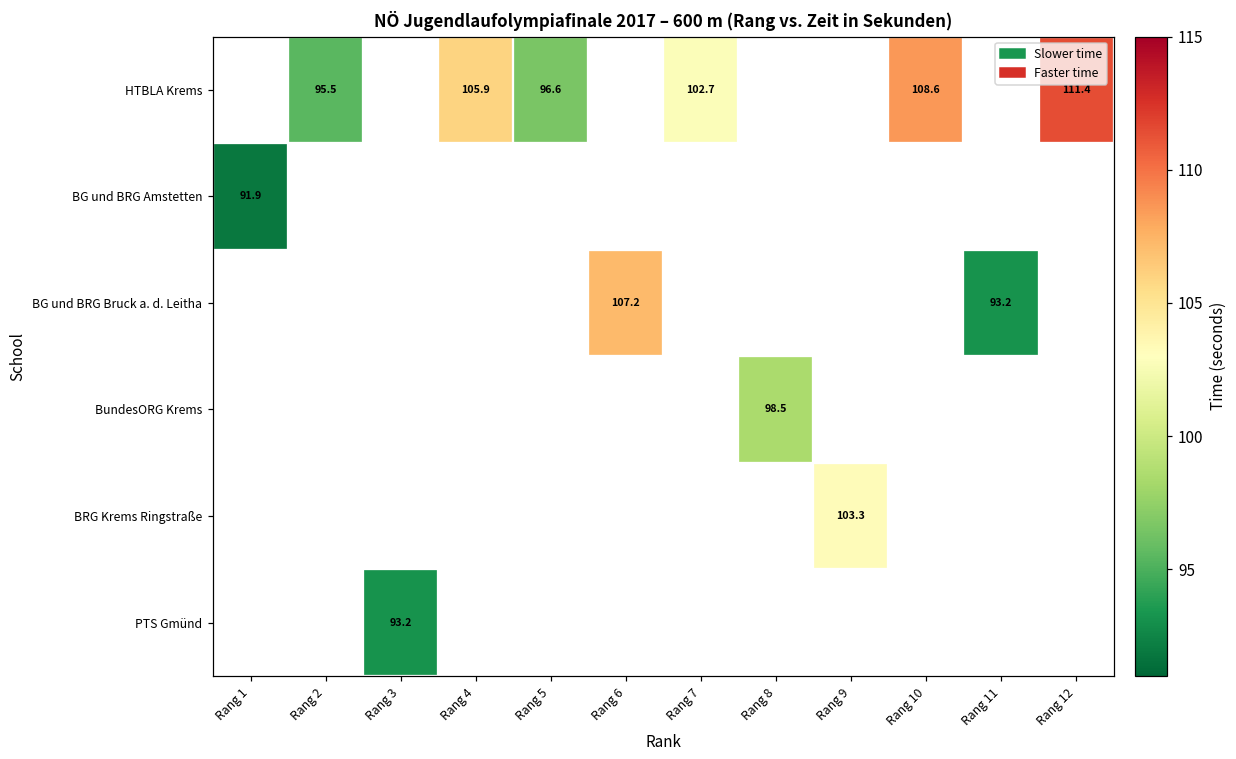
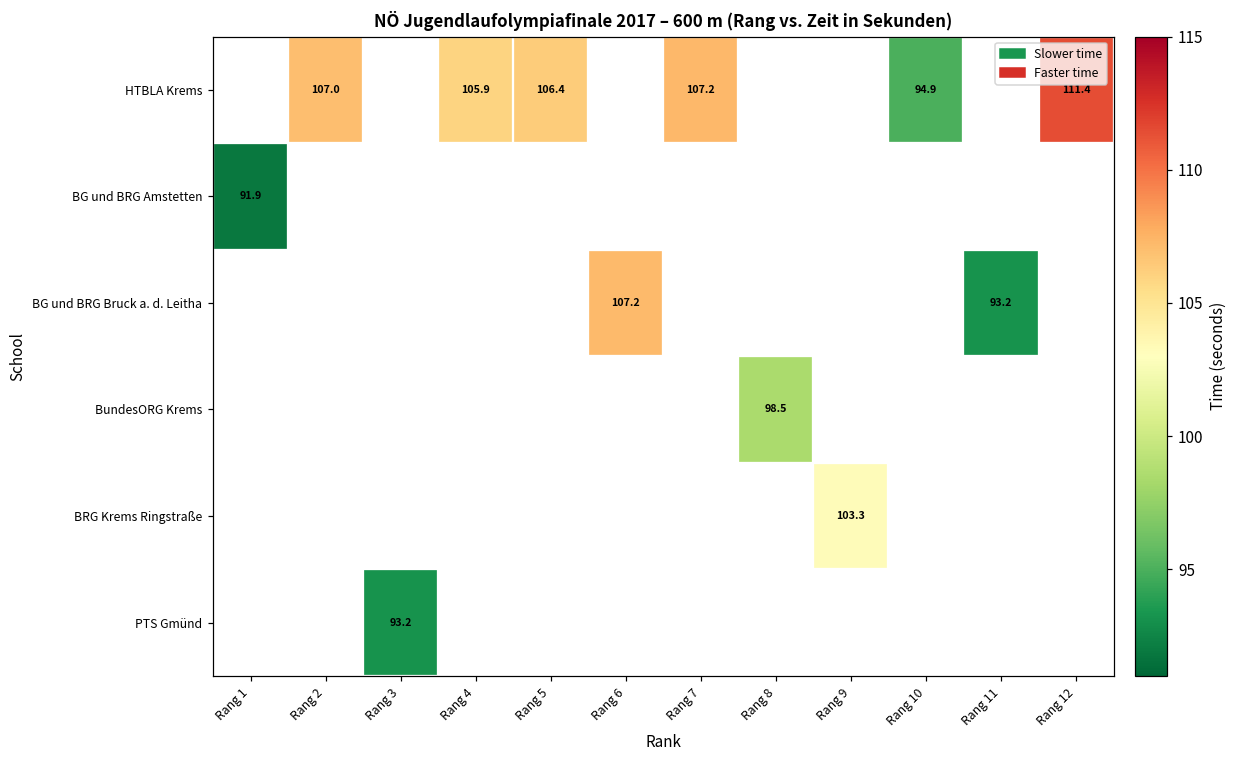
  {
    "HTBLA Krems": {
-     "Rang 2": 95.5,
+     "Rang 2": 107.0,
      "Rang 4": 105.9,
-     "Rang 5": 96.6,
-     "Rang 7": 102.7,
-     "Rang 10": 108.6,
+     "Rang 5": 106.4,
+     "Rang 7": 107.2,
+     "Rang 10": 94.9,
      "Rang 12": 111.4
    },
    "BG und BRG Amstetten": {
      "Rang 1": 91.9
    },
    "BG und BRG Bruck a. d. Leitha": {
      "Rang 6": 107.2,
      "Rang 11": 93.2
    },
    "BundesORG Krems": {
      "Rang 8": 98.5
    },
    "BRG Krems Ringstraße": {
      "Rang 9": 103.3
    },
    "PTS Gmünd": {
      "Rang 3": 93.2
    }
  }
